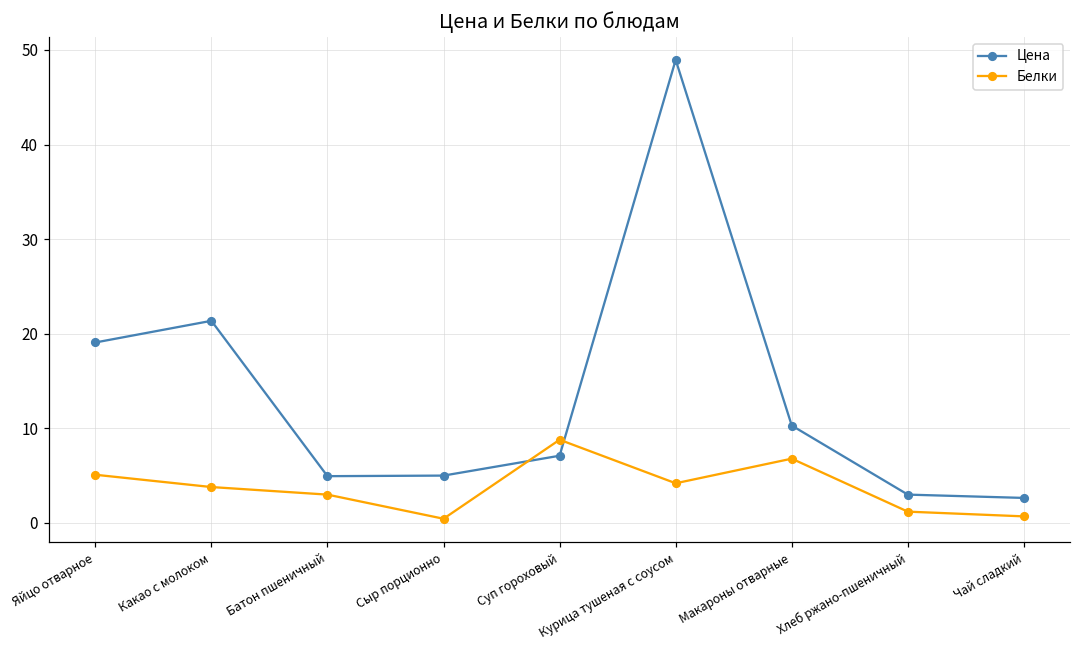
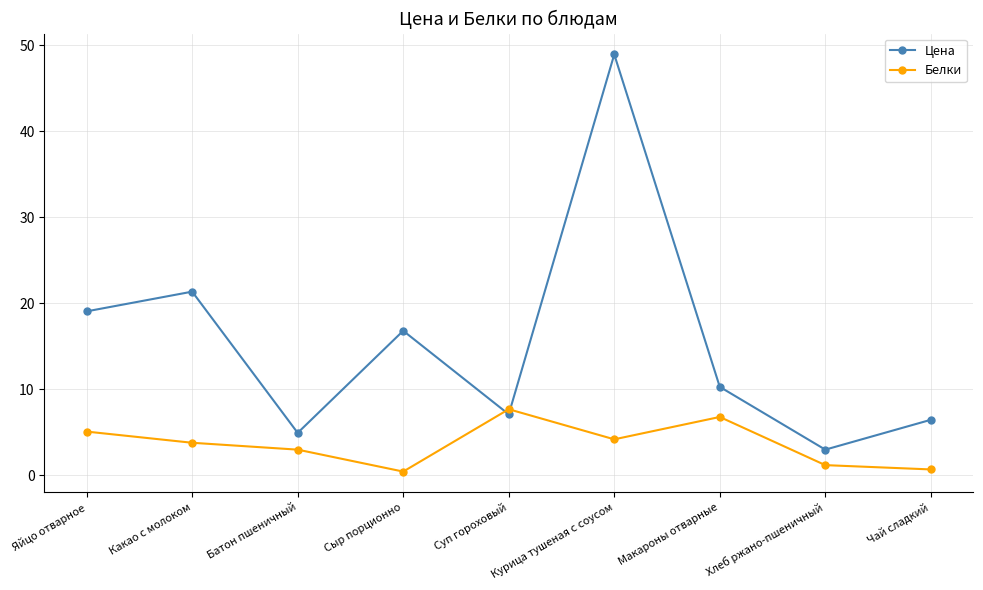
  {
    "Цена": {
      "Яйцо отварное": 19,
      "Какао с молоком": 21,
      "Батон пшеничный": 5,
-     "Сыр порционно": 5,
+     "Сыр порционно": 17,
      "Суп гороховый": 7,
      "Курица тушеная с соусом": 49,
      "Макароны отварные": 10,
      "Хлеб ржано-пшеничный": 3,
-     "Чай сладкий": 3
+     "Чай сладкий": 6
    },
    "Белки": {
      "Яйцо отварное": 5,
      "Какао с молоком": 4,
      "Батон пшеничный": 3,
      "Сыр порционно": 0,
-     "Суп гороховый": 9,
+     "Суп гороховый": 8,
      "Курица тушеная с соусом": 4,
      "Макароны отварные": 7,
      "Хлеб ржано-пшеничный": 1,
      "Чай сладкий": 1
    }
  }
